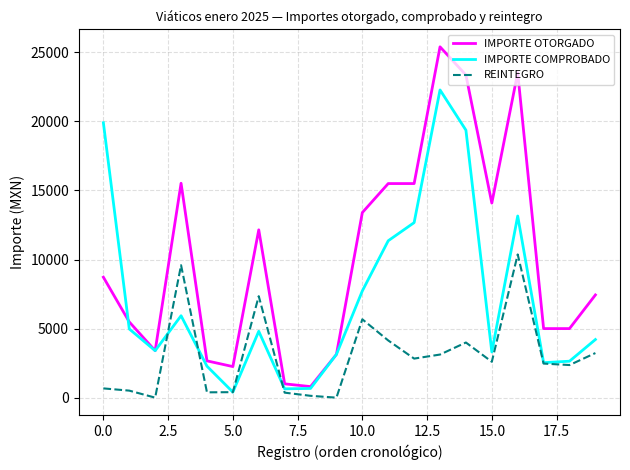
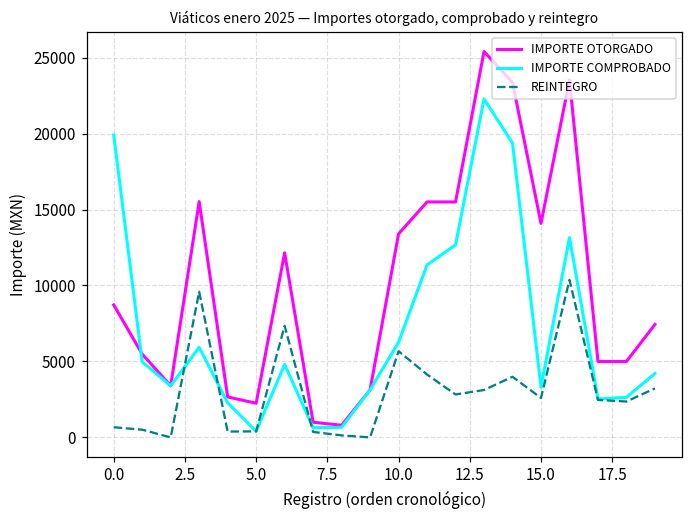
  {
    "IMPORTE OTORGADO": {
      "0.0": 8700,
      "5.0": 2200,
      "10.0": 13400,
      "15.0": 14100
    },
    "IMPORTE COMPROBADO": {
      "0.0": 19900,
-     "10.0": 7700,
+     "10.0": 6300,
      "15.0": 3300
    },
    "REINTEGRO": {
      "0.0": 700,
      "10.0": 5700,
      "15.0": 2600
    }
  }
